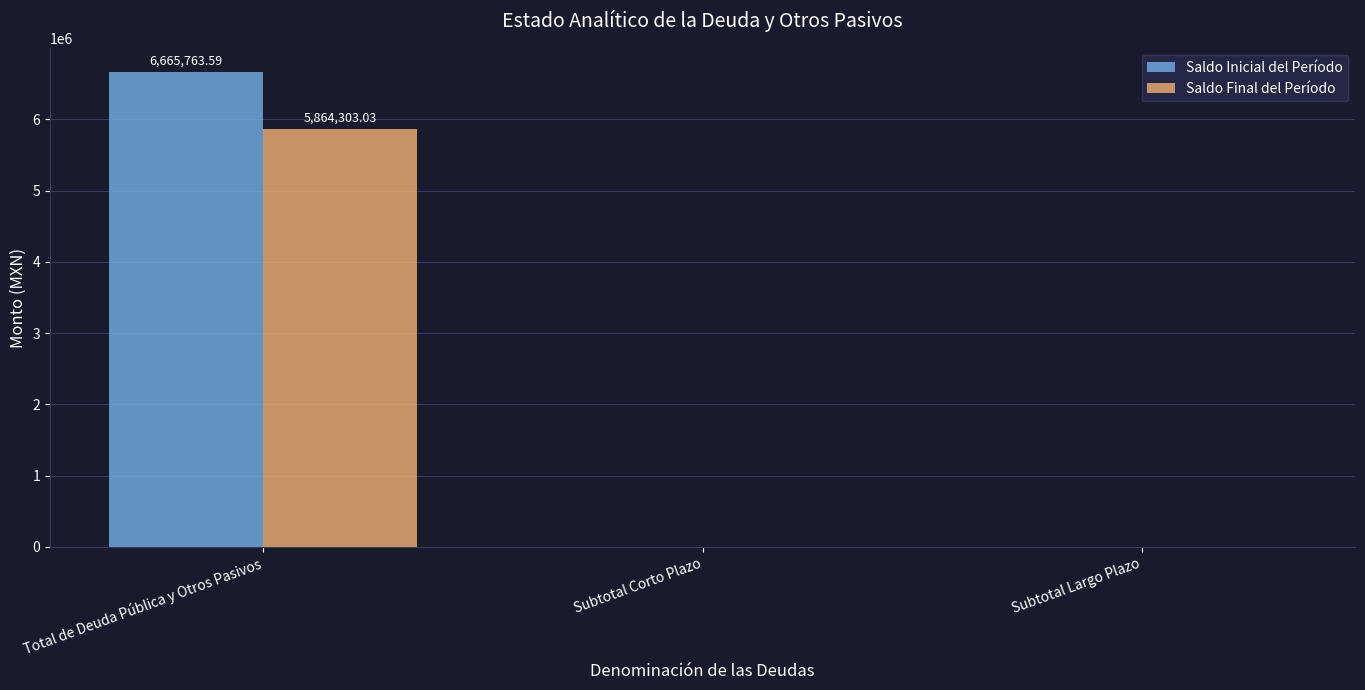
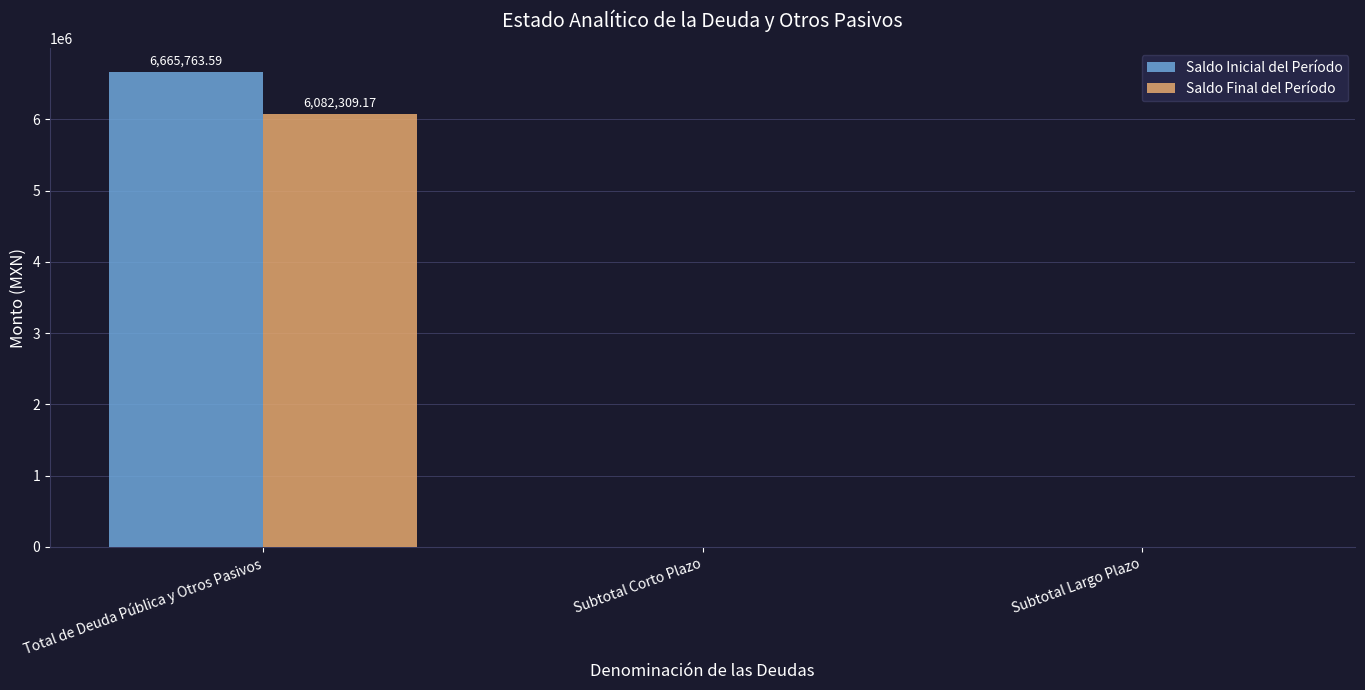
  {
    "Saldo Inicial del Período": {
      "Total de Deuda Pública y Otros Pasivos": "6,665,763.59"
    },
    "Saldo Final del Período": {
-     "Total de Deuda Pública y Otros Pasivos": "5,864,303.03"
+     "Total de Deuda Pública y Otros Pasivos": "6,082,309.17"
    }
  }
